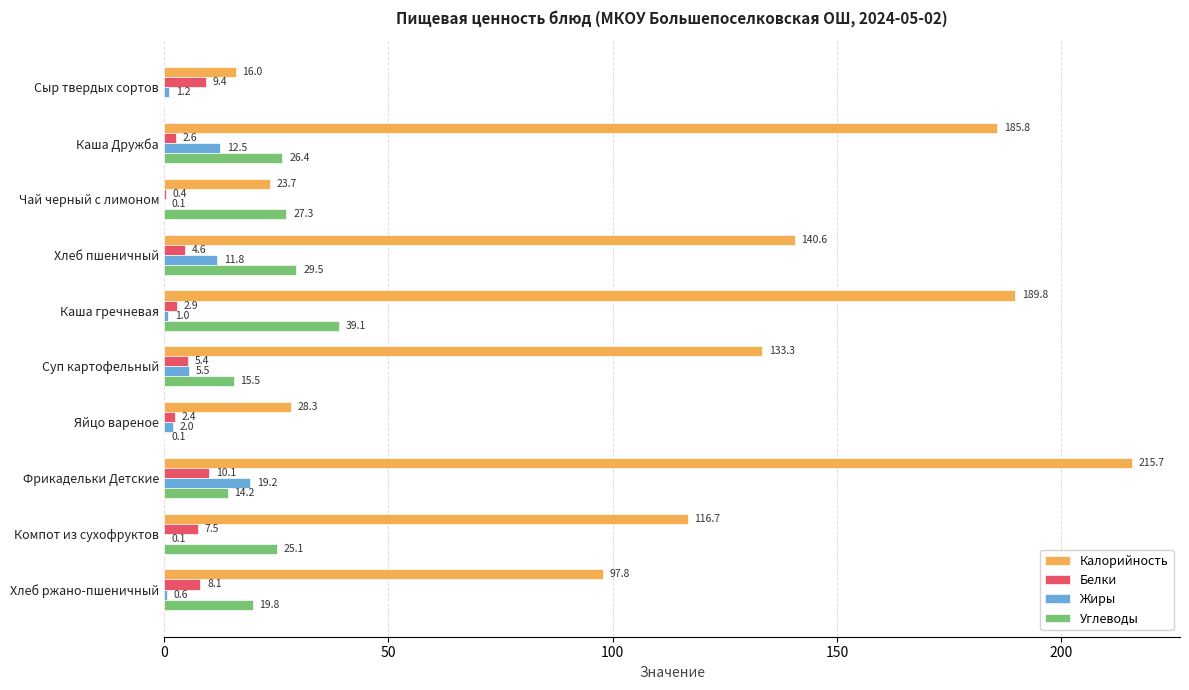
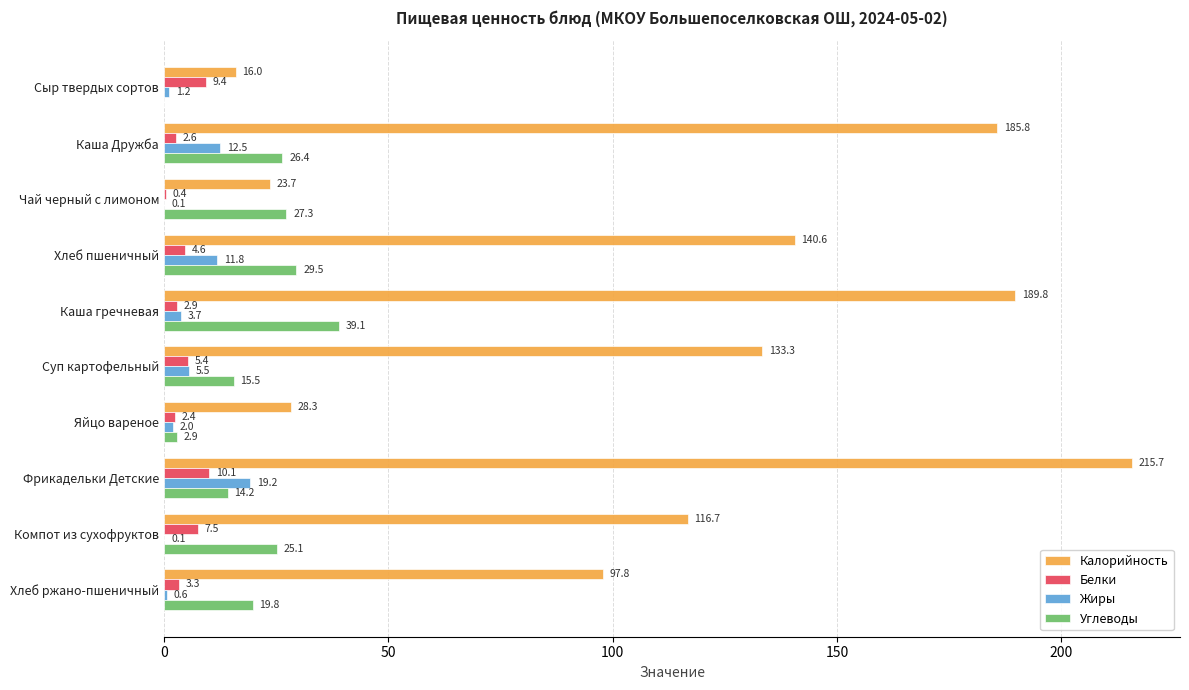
  {
    "Калорийность": {
      "Сыр твердых сортов": 16.0,
      "Каша Дружба": 185.8,
      "Чай черный с лимоном": 23.7,
      "Хлеб пшеничный": 140.6,
      "Каша гречневая": 189.8,
      "Суп картофельный": 133.3,
      "Яйцо вареное": 28.3,
      "Фрикадельки Детские": 215.7,
      "Компот из сухофруктов": 116.7,
      "Хлеб ржано-пшеничный": 97.8
    },
    "Белки": {
      "Сыр твердых сортов": 9.4,
      "Каша Дружба": 2.6,
      "Чай черный с лимоном": 0.4,
      "Хлеб пшеничный": 4.6,
      "Каша гречневая": 2.9,
      "Суп картофельный": 5.4,
      "Яйцо вареное": 2.4,
      "Фрикадельки Детские": 10.1,
      "Компот из сухофруктов": 7.5,
-     "Хлеб ржано-пшеничный": 8.1
+     "Хлеб ржано-пшеничный": 3.3
    },
    "Жиры": {
      "Сыр твердых сортов": 1.2,
      "Каша Дружба": 12.5,
      "Чай черный с лимоном": 0.1,
      "Хлеб пшеничный": 11.8,
-     "Каша гречневая": 1.0,
+     "Каша гречневая": 3.7,
      "Суп картофельный": 5.5,
      "Яйцо вареное": 2.0,
      "Фрикадельки Детские": 19.2,
      "Компот из сухофруктов": 0.1,
      "Хлеб ржано-пшеничный": 0.6
    },
    "Углеводы": {
      "Каша Дружба": 26.4,
      "Чай черный с лимоном": 27.3,
      "Хлеб пшеничный": 29.5,
      "Каша гречневая": 39.1,
      "Суп картофельный": 15.5,
-     "Яйцо вареное": 0.1,
+     "Яйцо вареное": 2.9,
      "Фрикадельки Детские": 14.2,
      "Компот из сухофруктов": 25.1,
      "Хлеб ржано-пшеничный": 19.8
    }
  }
